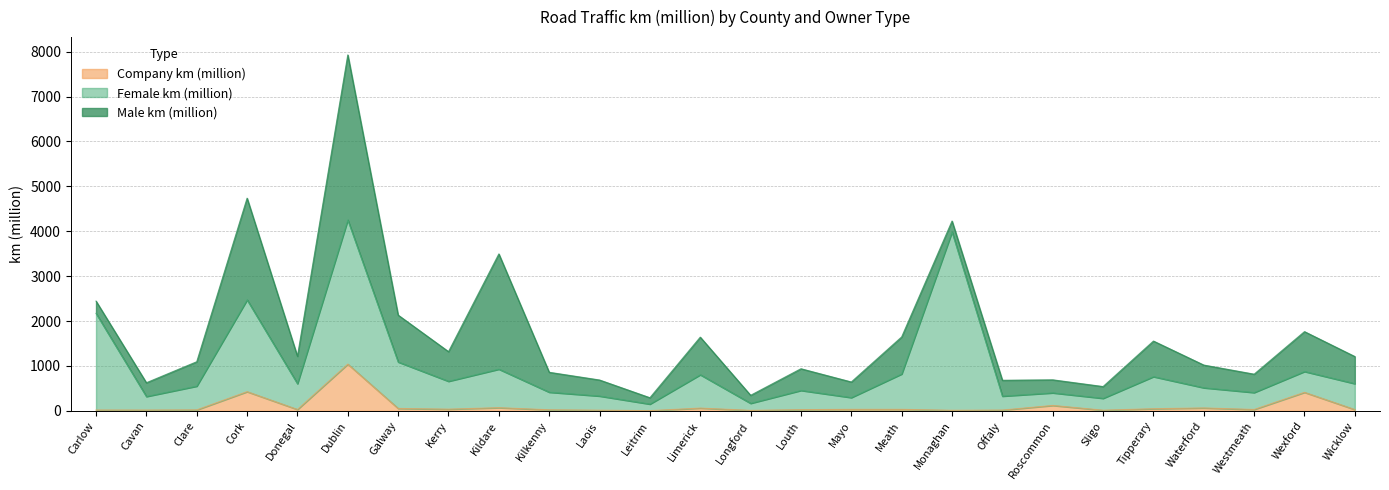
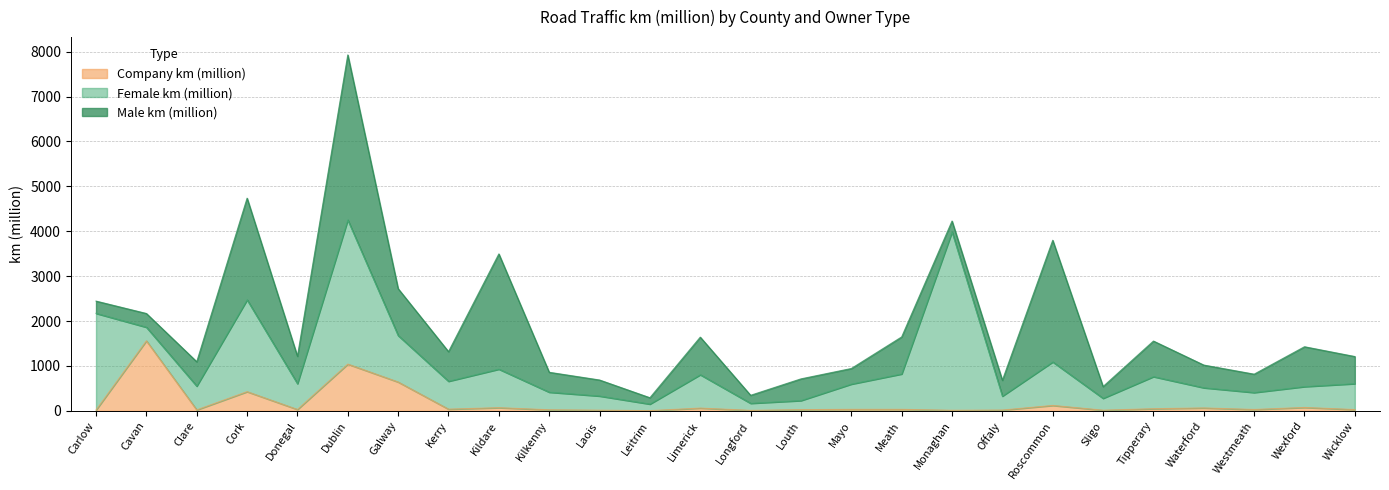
  {
    "Company km (million)": {
      "Carlow": 0,
-     "Cavan": 0,
+     "Cavan": 1600,
      "Clare": 0,
      "Cork": 400,
      "Donegal": 0,
      "Dublin": 1000,
-     "Galway": 100,
+     "Galway": 600,
      "Kerry": 0,
      "Kildare": 100,
      "Kilkenny": 0,
      "Laois": 0,
      "Leitrim": 0,
      "Limerick": 100,
      "Longford": 0,
      "Louth": 0,
      "Mayo": 0,
      "Meath": 0,
      "Monaghan": 0,
      "Offaly": 0,
      "Roscommon": 100,
      "Sligo": 0,
      "Tipperary": 0,
      "Waterford": 100,
      "Westmeath": 0,
-     "Wexford": 400,
+     "Wexford": 100,
      "Wicklow": 0
    },
    "Female km (million)": {
      "Carlow": 2200,
      "Cavan": 300,
      "Clare": 500,
      "Cork": 2000,
      "Donegal": 600,
      "Dublin": 3200,
      "Galway": 1000,
      "Kerry": 600,
      "Kildare": 900,
      "Kilkenny": 400,
      "Laois": 300,
      "Leitrim": 100,
      "Limerick": 700,
      "Longford": 200,
-     "Louth": 400,
-     "Mayo": 300,
+     "Louth": 200,
+     "Mayo": 600,
      "Meath": 800,
      "Monaghan": 4000,
      "Offaly": 300,
-     "Roscommon": 300,
+     "Roscommon": 1000,
      "Sligo": 300,
      "Tipperary": 700,
      "Waterford": 500,
      "Westmeath": 400,
      "Wexford": 500,
      "Wicklow": 600
    },
    "Male km (million)": {
      "Carlow": 300,
      "Cavan": 300,
      "Clare": 500,
      "Cork": 2300,
      "Donegal": 600,
      "Dublin": 3700,
      "Galway": 1000,
      "Kerry": 700,
      "Kildare": 2600,
      "Kilkenny": 400,
      "Laois": 400,
      "Leitrim": 100,
      "Limerick": 800,
      "Longford": 200,
      "Louth": 500,
      "Mayo": 300,
      "Meath": 800,
      "Monaghan": 200,
      "Offaly": 400,
-     "Roscommon": 300,
+     "Roscommon": 2700,
      "Sligo": 300,
      "Tipperary": 800,
      "Waterford": 500,
      "Westmeath": 400,
      "Wexford": 900,
      "Wicklow": 600
    }
  }
